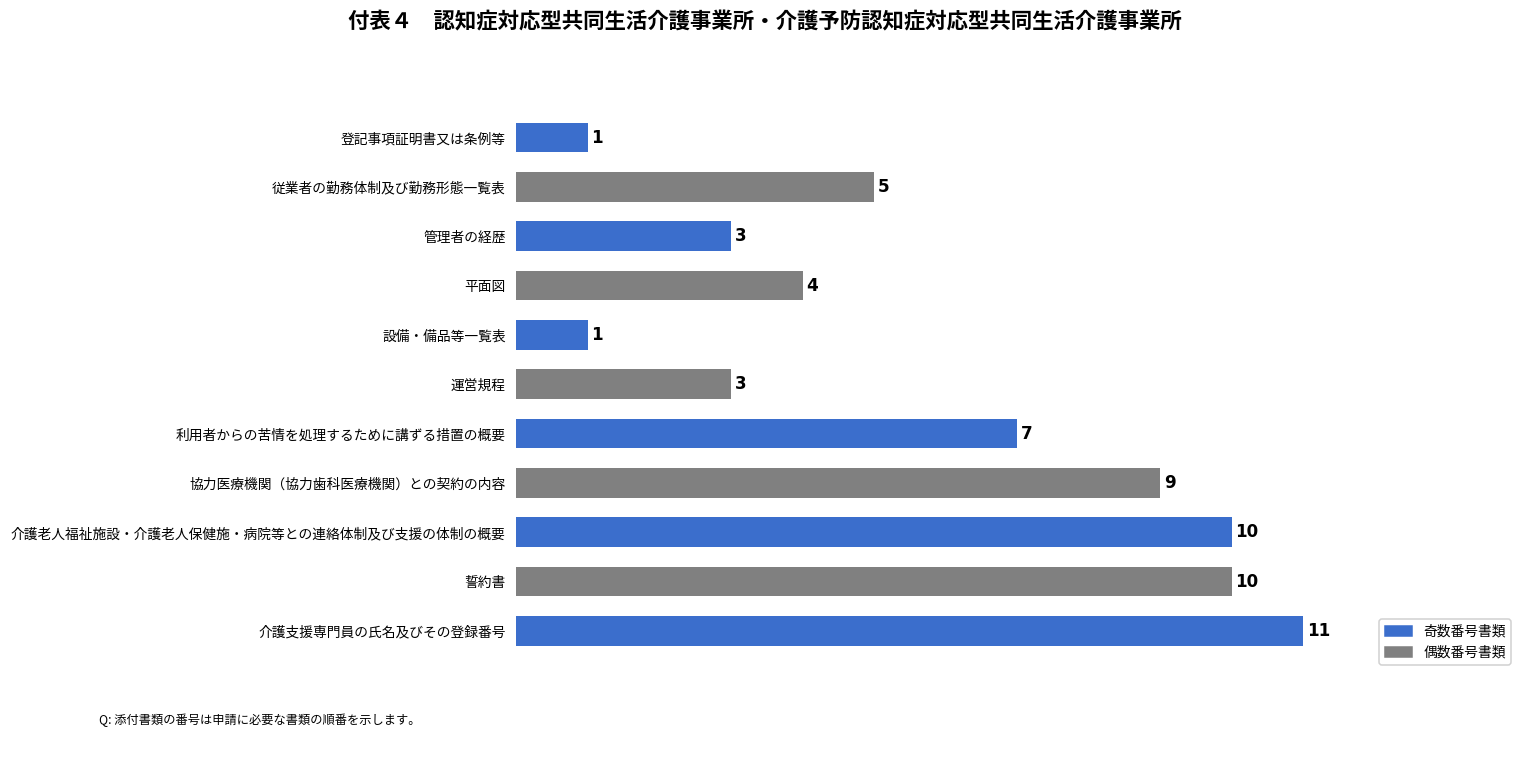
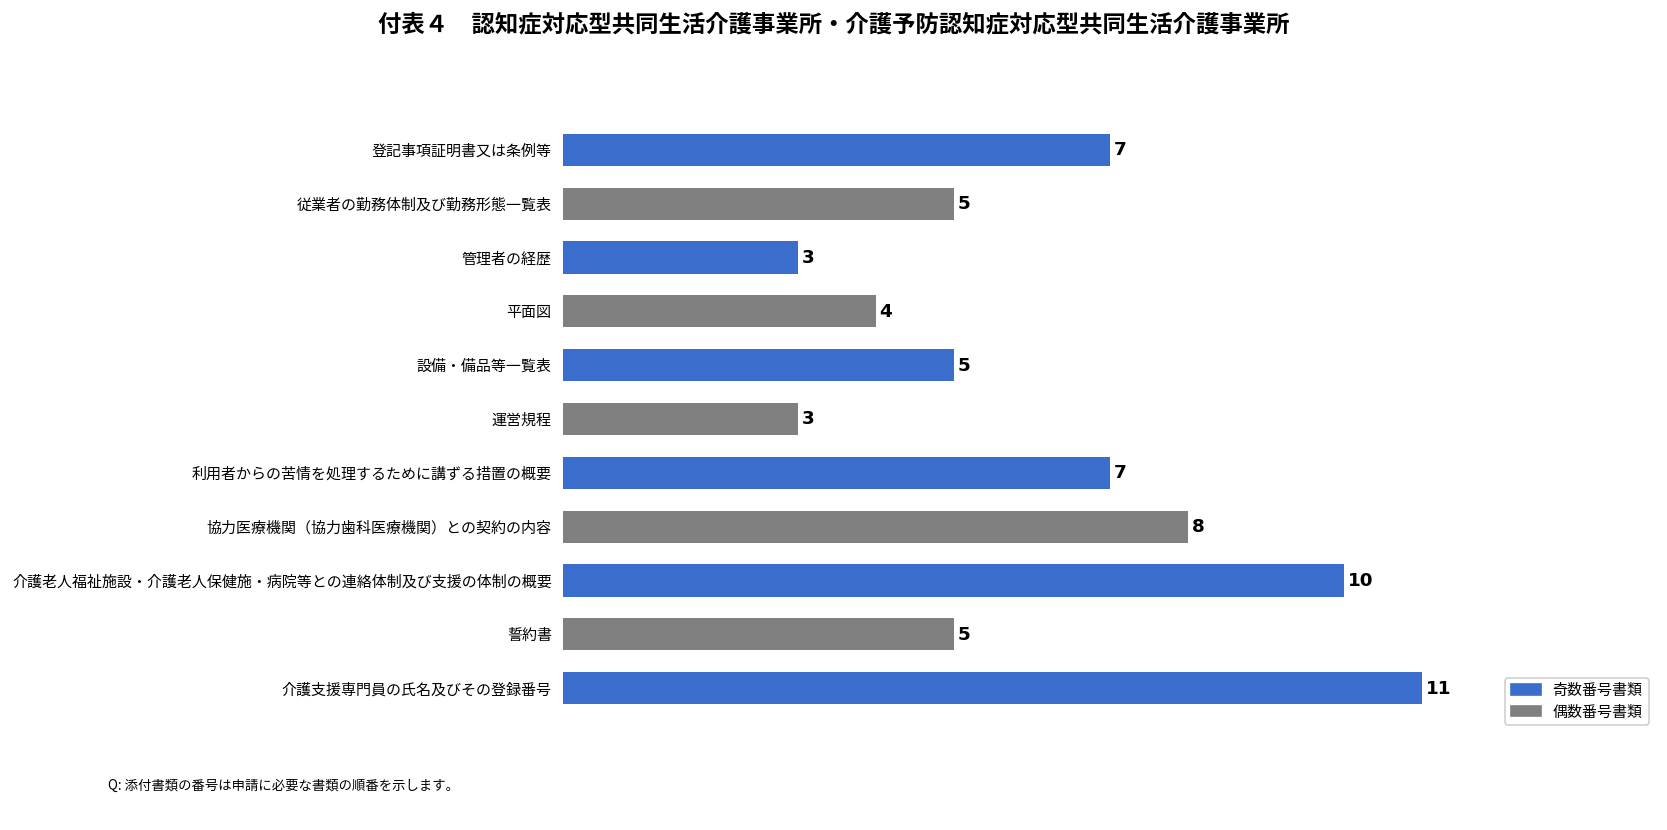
  {
-   "登記事項証明書又は条例等": 1,
+   "登記事項証明書又は条例等": 7,
    "従業者の勤務体制及び勤務形態一覧表": 5,
    "管理者の経歴": 3,
    "平面図": 4,
-   "設備・備品等一覧表": 1,
+   "設備・備品等一覧表": 5,
    "運営規程": 3,
    "利用者からの苦情を処理するために講ずる措置の概要": 7,
-   "協力医療機関（協力歯科医療機関）との契約の内容": 9,
+   "協力医療機関（協力歯科医療機関）との契約の内容": 8,
    "介護老人福祉施設・介護老人保健施・病院等との連絡体制及び支援の体制の概要": 10,
-   "誓約書": 10,
+   "誓約書": 5,
    "介護支援専門員の氏名及びその登録番号": 11
  }
